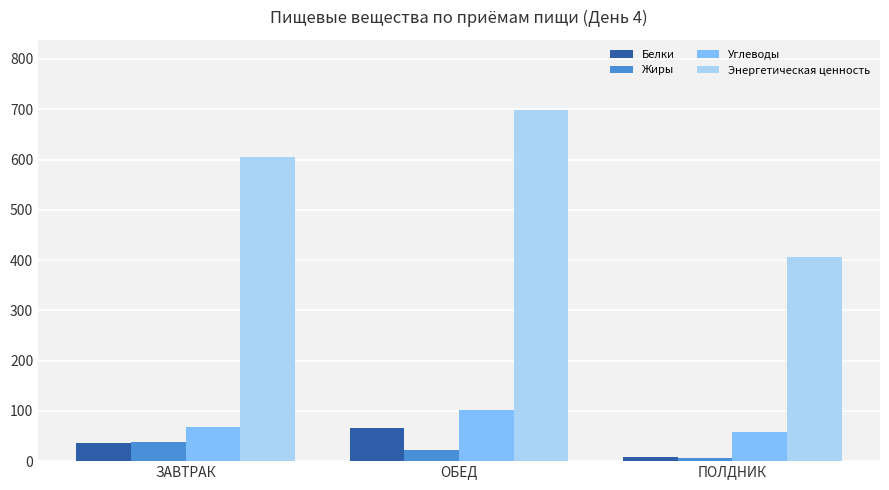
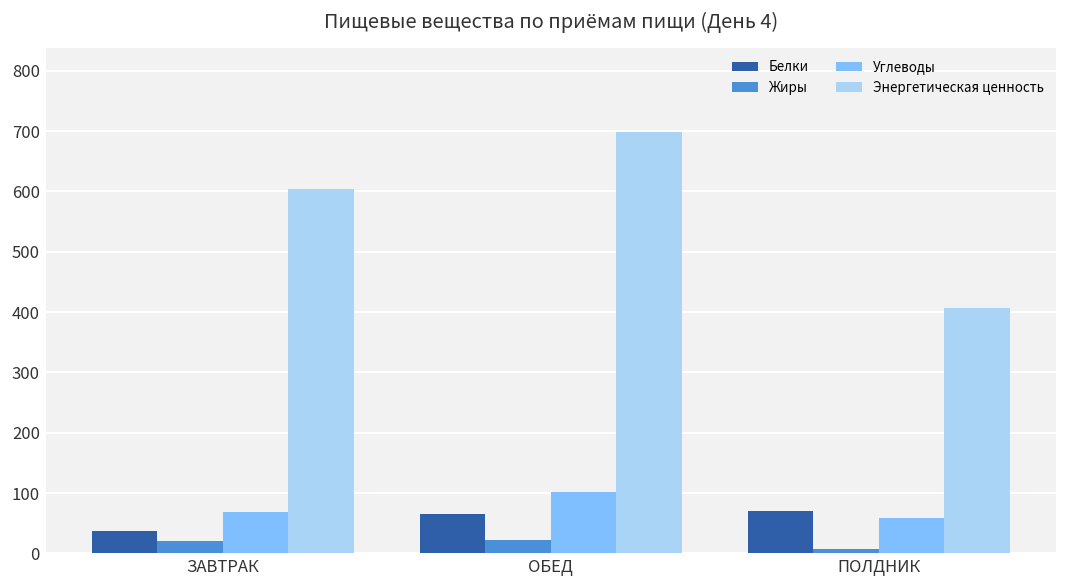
  {
    "Белки": {
      "ЗАВТРАК": 40,
      "ОБЕД": 70,
-     "ПОЛДНИК": 10
+     "ПОЛДНИК": 70
    },
    "Жиры": {
-     "ЗАВТРАК": 40,
+     "ЗАВТРАК": 20,
      "ОБЕД": 20,
      "ПОЛДНИК": 10
    }
  }
